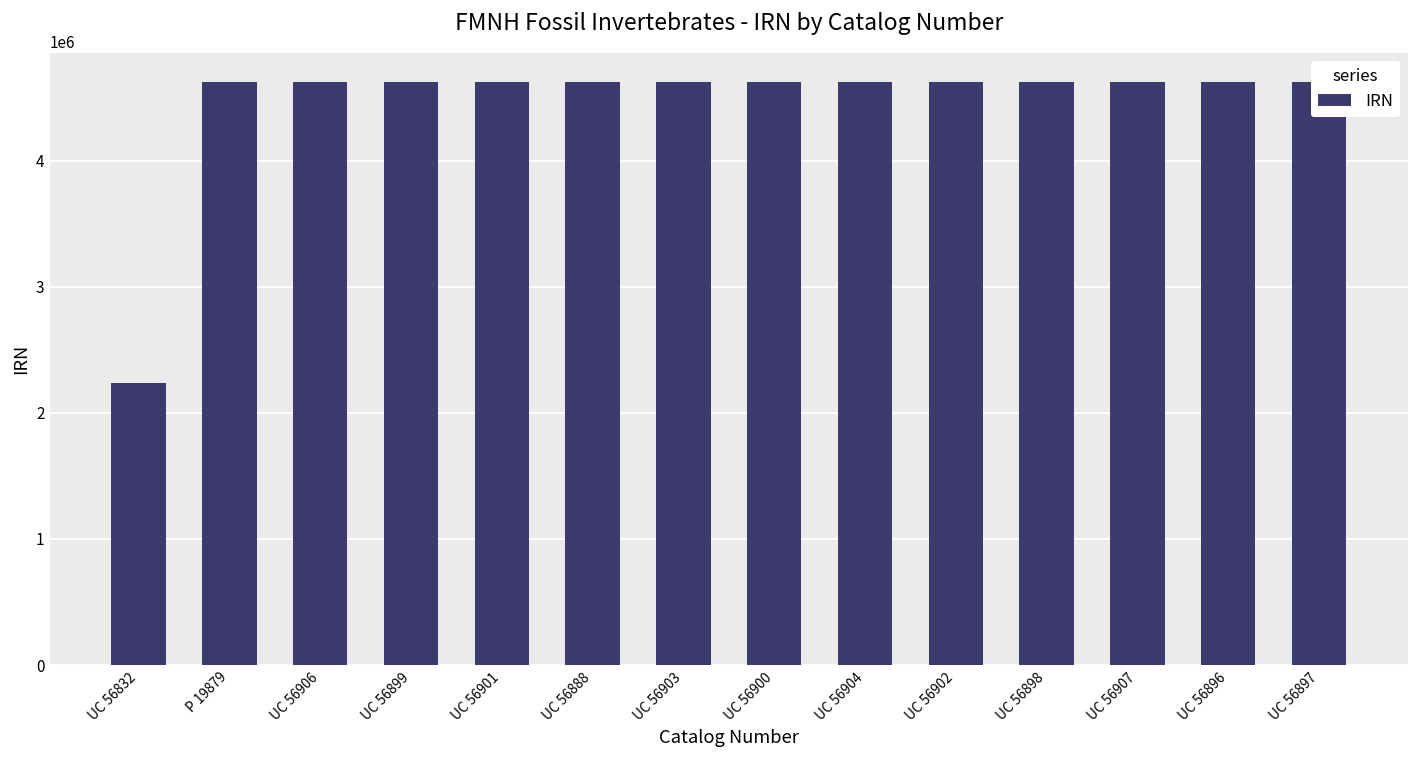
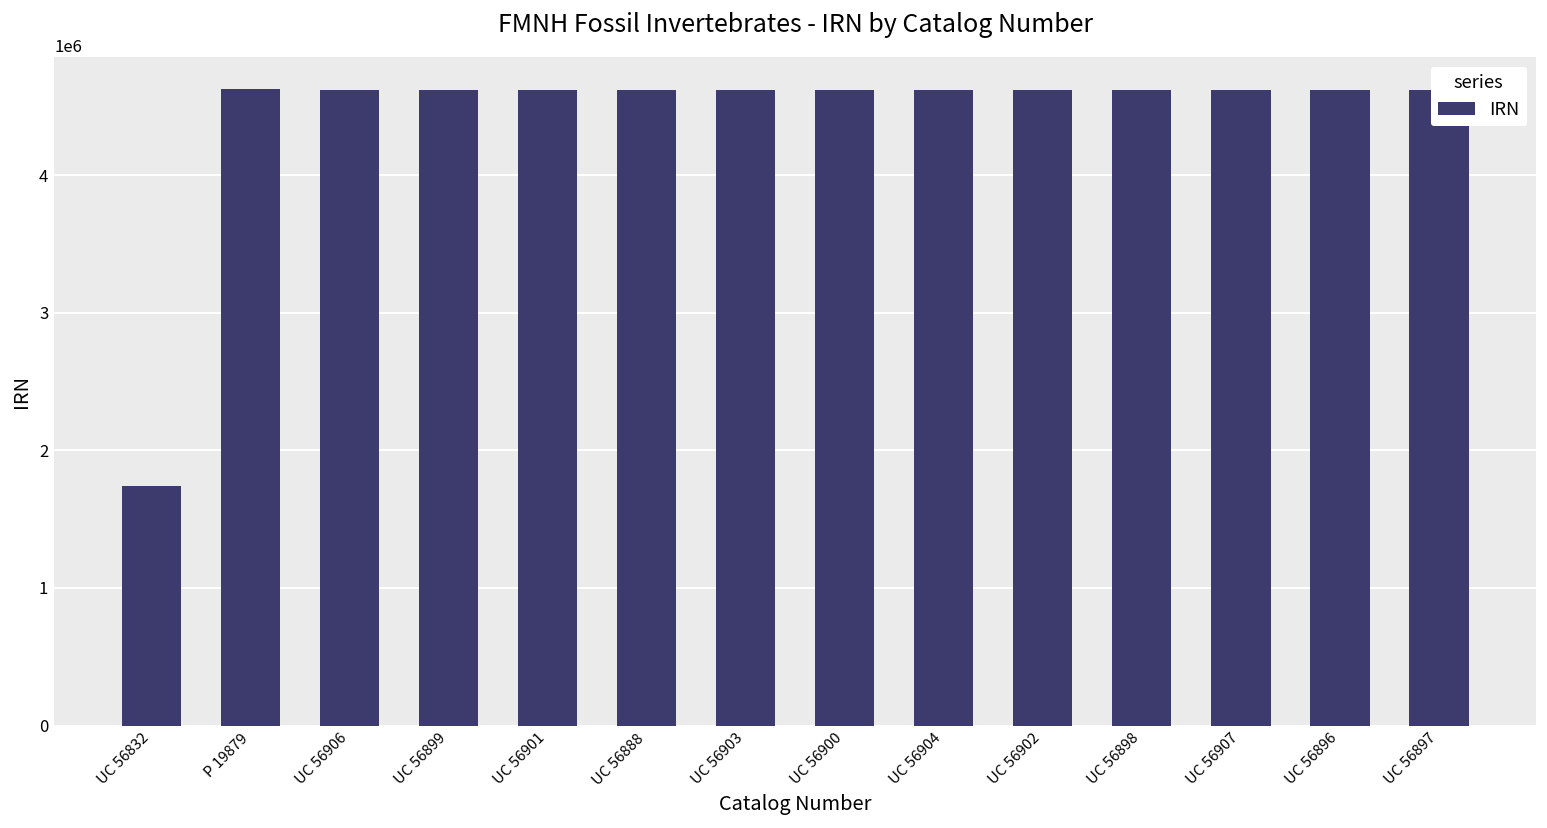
  {
-   "UC 56832": 2240000,
+   "UC 56832": 1740000,
    "P 19879": 4630000,
    "UC 56906": 4620000,
    "UC 56899": 4620000,
    "UC 56901": 4620000,
    "UC 56888": 4620000,
    "UC 56903": 4620000,
    "UC 56900": 4620000,
    "UC 56904": 4620000,
    "UC 56902": 4620000,
    "UC 56898": 4620000,
    "UC 56907": 4620000,
    "UC 56896": 4620000
  }
